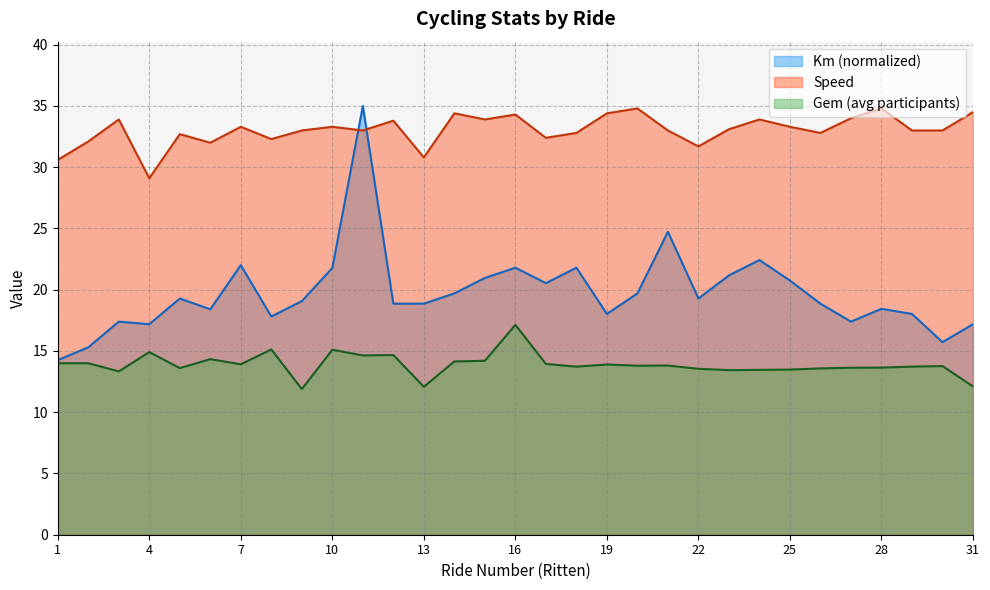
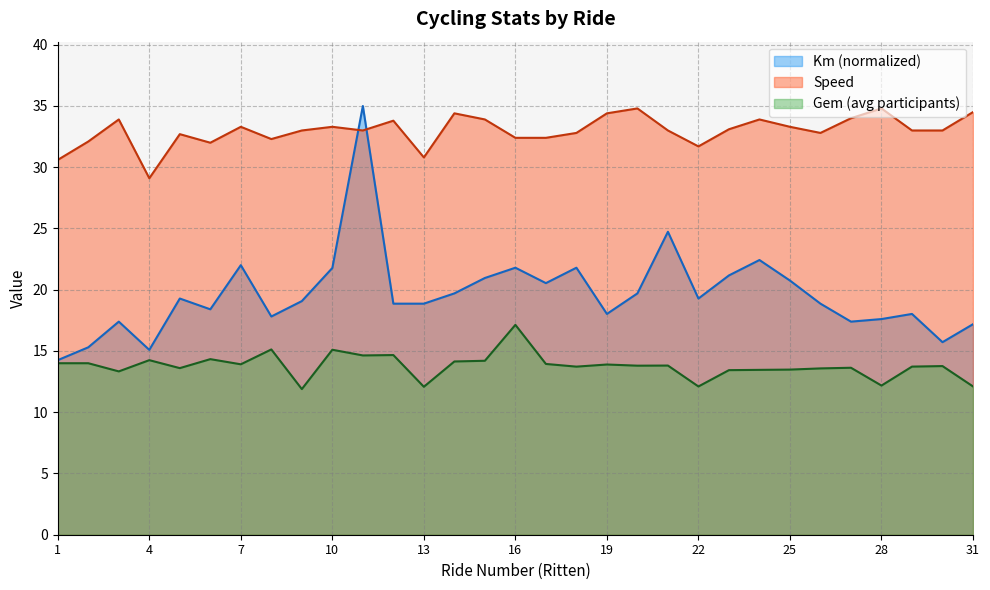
  {
    "Km (normalized)": {
      "1": 14.3,
-     "4": 17.2,
+     "4": 15.1,
      "7": 22.0,
      "10": 21.8,
      "13": 18.9,
      "16": 21.8,
      "19": 18.0,
      "22": 19.3,
      "25": 20.7,
-     "28": 18.4,
+     "28": 17.6,
      "31": 17.2
    },
    "Speed": {
      "1": 30.6,
      "4": 29.1,
      "7": 33.3,
      "10": 33.3,
      "13": 30.8,
-     "16": 34.3,
+     "16": 32.4,
      "19": 34.4,
      "22": 31.7,
      "25": 33.3,
      "31": 34.5
    },
    "Gem (avg participants)": {
      "1": 14.0,
-     "4": 14.9,
+     "4": 14.3,
      "7": 13.9,
      "10": 15.1,
      "13": 12.1,
      "16": 17.1,
      "19": 13.9,
-     "22": 13.5,
+     "22": 12.1,
      "25": 13.5,
-     "28": 13.6,
+     "28": 12.2,
      "31": 12.1
    }
  }
